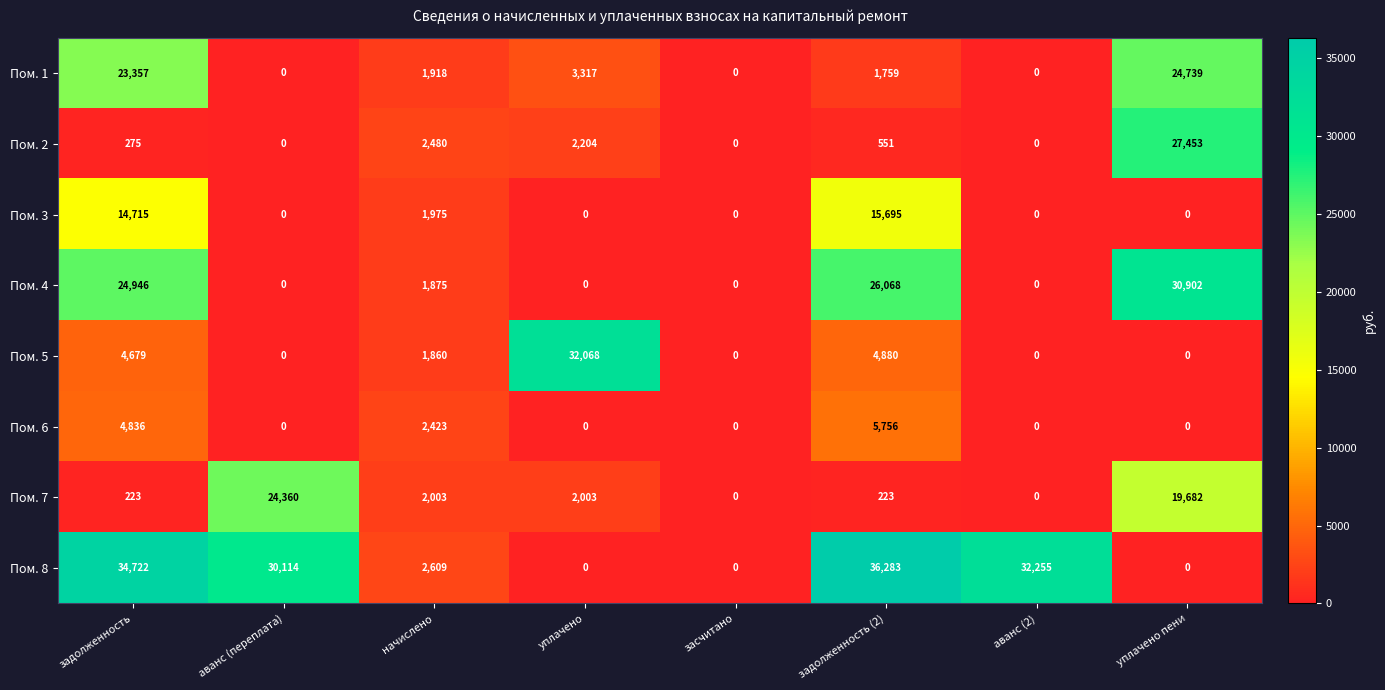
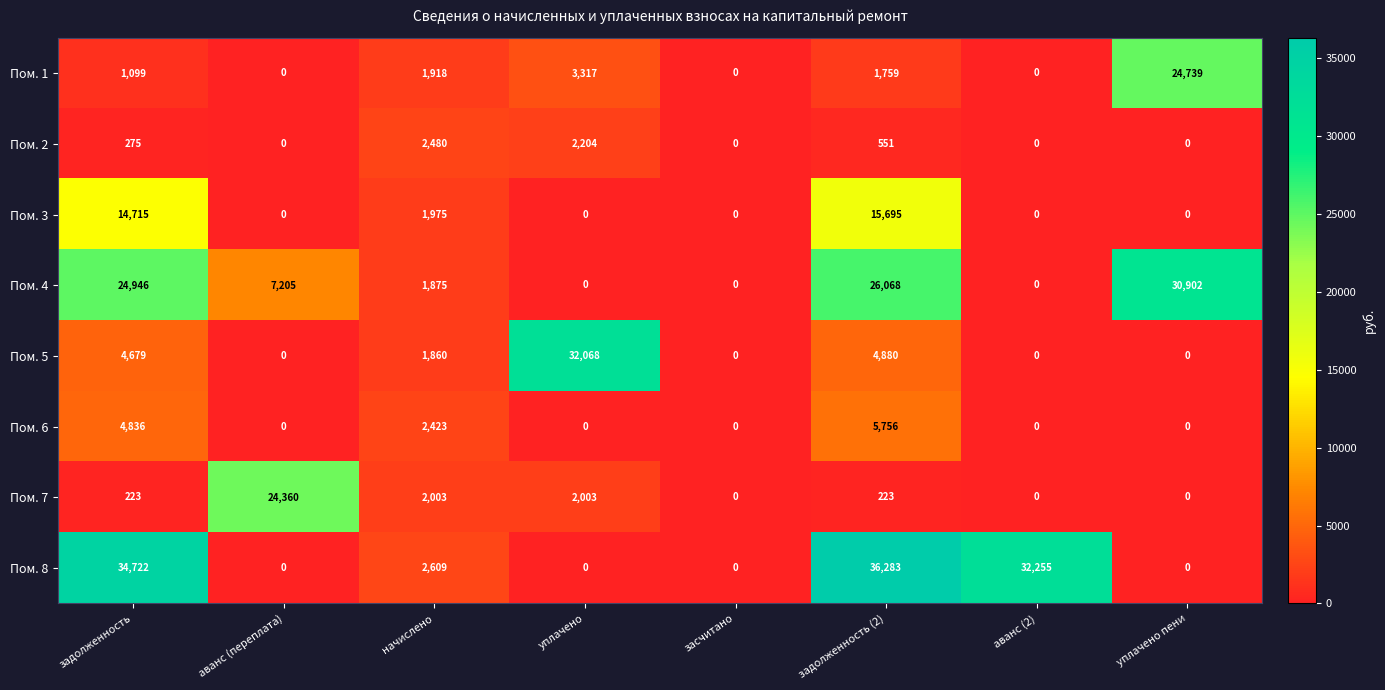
  {
    "Пом. 1": {
-     "задолженность": "23,357",
+     "задолженность": "1,099",
      "аванс (переплата)": "0",
      "начислено": "1,918",
      "уплачено": "3,317",
      "засчитано": "0",
      "задолженность (2)": "1,759",
      "аванс (2)": "0",
      "уплачено пени": "24,739"
    },
    "Пом. 2": {
      "задолженность": "275",
      "аванс (переплата)": "0",
      "начислено": "2,480",
      "уплачено": "2,204",
      "засчитано": "0",
      "задолженность (2)": "551",
      "аванс (2)": "0",
-     "уплачено пени": "27,453"
+     "уплачено пени": "0"
    },
    "Пом. 3": {
      "задолженность": "14,715",
      "аванс (переплата)": "0",
      "начислено": "1,975",
      "уплачено": "0",
      "засчитано": "0",
      "задолженность (2)": "15,695",
      "аванс (2)": "0",
      "уплачено пени": "0"
    },
    "Пом. 4": {
      "задолженность": "24,946",
-     "аванс (переплата)": "0",
+     "аванс (переплата)": "7,205",
      "начислено": "1,875",
      "уплачено": "0",
      "засчитано": "0",
      "задолженность (2)": "26,068",
      "аванс (2)": "0",
      "уплачено пени": "30,902"
    },
    "Пом. 5": {
      "задолженность": "4,679",
      "аванс (переплата)": "0",
      "начислено": "1,860",
      "уплачено": "32,068",
      "засчитано": "0",
      "задолженность (2)": "4,880",
      "аванс (2)": "0",
      "уплачено пени": "0"
    },
    "Пом. 6": {
      "задолженность": "4,836",
      "аванс (переплата)": "0",
      "начислено": "2,423",
      "уплачено": "0",
      "засчитано": "0",
      "задолженность (2)": "5,756",
      "аванс (2)": "0",
      "уплачено пени": "0"
    },
    "Пом. 7": {
      "задолженность": "223",
      "аванс (переплата)": "24,360",
      "начислено": "2,003",
      "уплачено": "2,003",
      "засчитано": "0",
      "задолженность (2)": "223",
      "аванс (2)": "0",
-     "уплачено пени": "19,682"
+     "уплачено пени": "0"
    },
    "Пом. 8": {
      "задолженность": "34,722",
-     "аванс (переплата)": "30,114",
+     "аванс (переплата)": "0",
      "начислено": "2,609",
      "уплачено": "0",
      "засчитано": "0",
      "задолженность (2)": "36,283",
      "аванс (2)": "32,255",
      "уплачено пени": "0"
    }
  }
